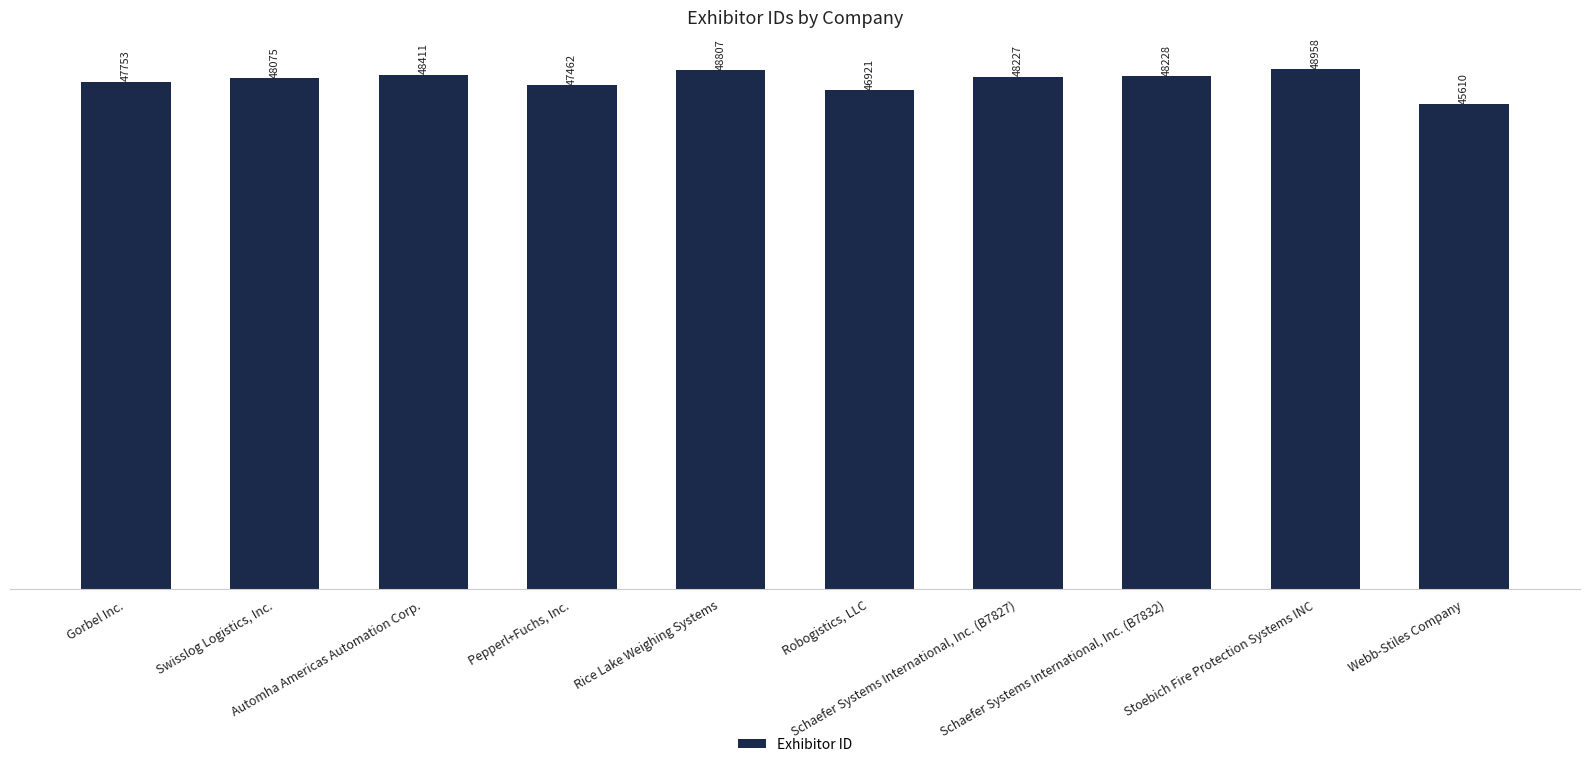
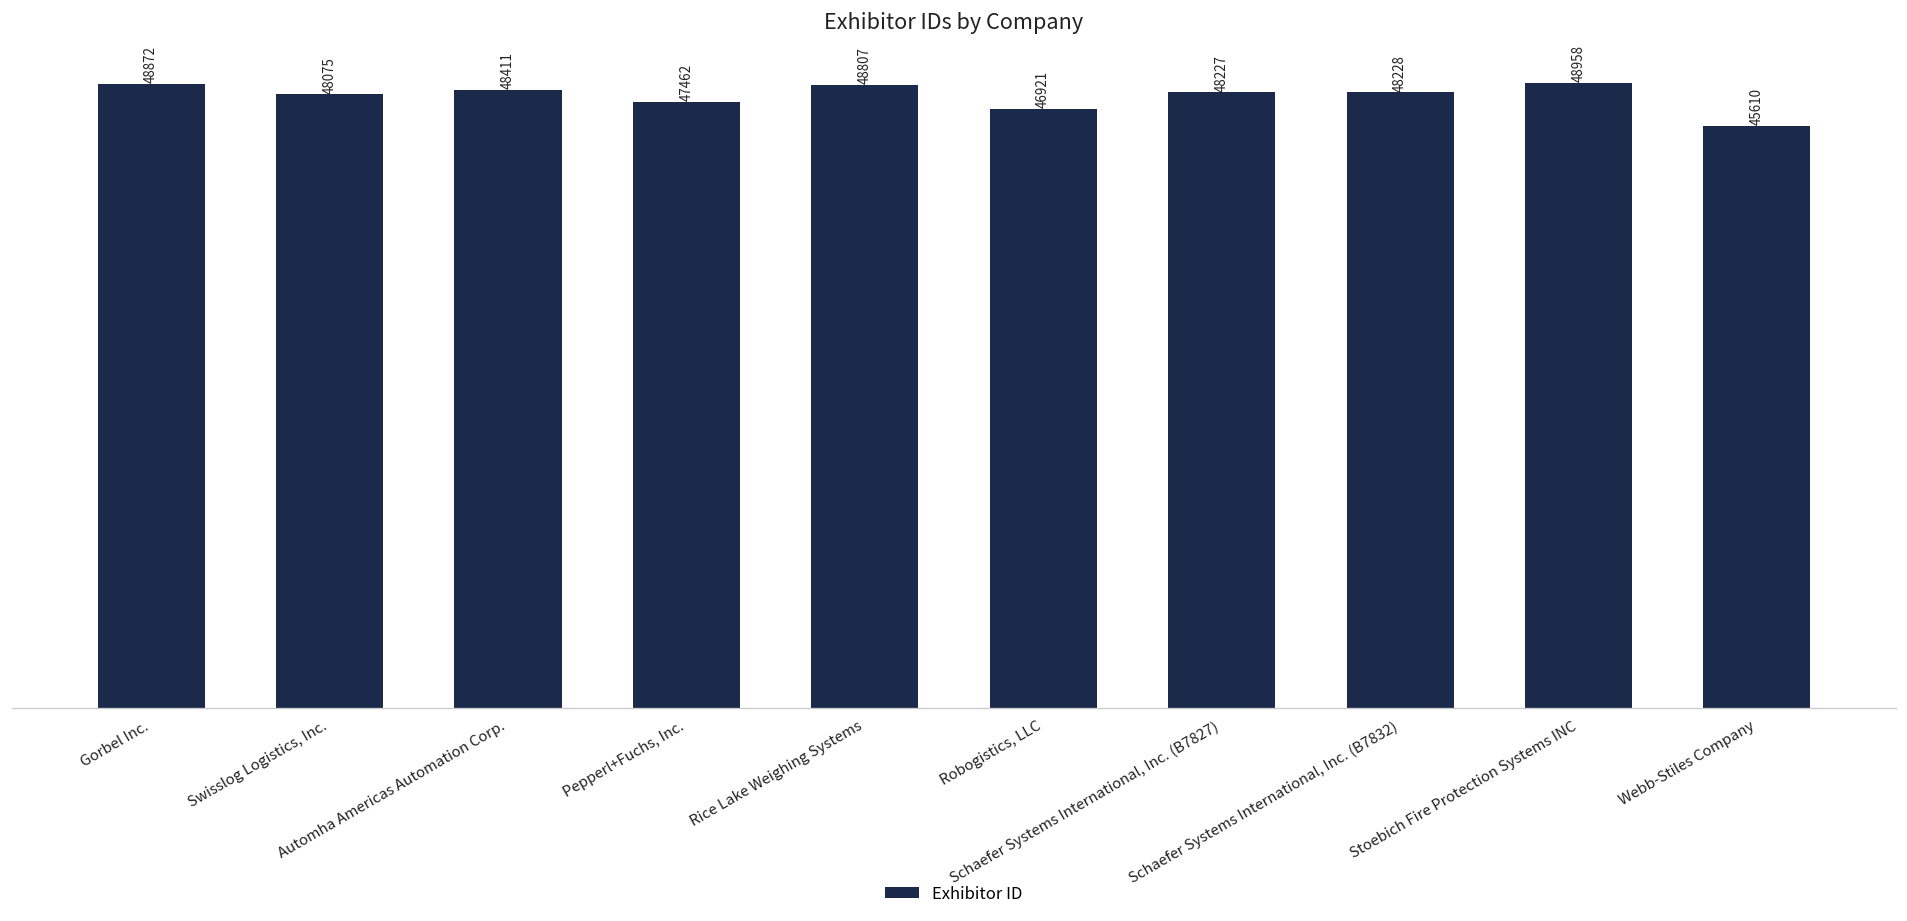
  {
-   "Gorbel Inc.": 47753,
+   "Gorbel Inc.": 48872,
    "Swisslog Logistics, Inc.": 48075,
    "Automha Americas Automation Corp.": 48411,
    "Pepperl+Fuchs, Inc.": 47462,
    "Rice Lake Weighing Systems": 48807,
    "Robogistics, LLC": 46921,
    "Schaefer Systems International, Inc. (B7827)": 48227,
    "Schaefer Systems International, Inc. (B7832)": 48228,
    "Stoebich Fire Protection Systems INC": 48958,
    "Webb-Stiles Company": 45610
  }
